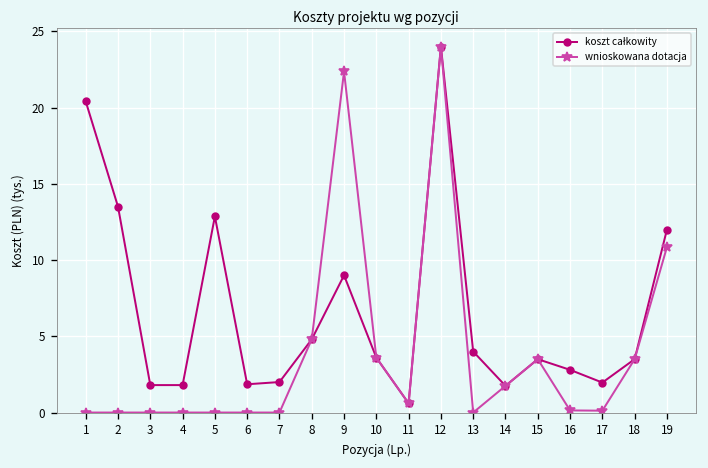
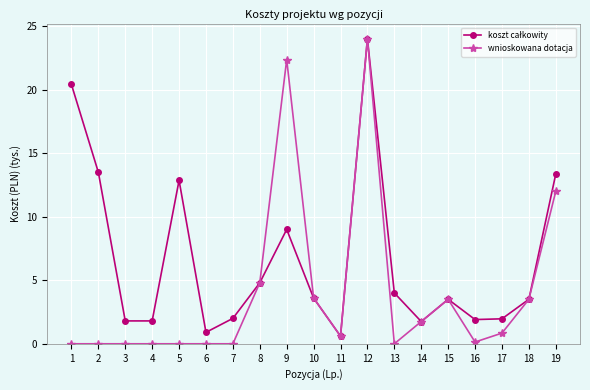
  {
    "koszt całkowity": {
      "1": 20.4,
      "2": 13.5,
      "3": 1.8,
      "4": 1.8,
      "5": 12.9,
-     "6": 1.9,
+     "6": 0.9,
      "7": 2.0,
      "9": 9.0,
      "13": 4.0,
-     "16": 2.8,
+     "16": 1.9,
      "17": 2.0,
-     "19": 12.0
+     "19": 13.4
    },
    "wnioskowana dotacja": {
      "1": 0.0,
      "2": 0.0,
      "3": 0.0,
      "4": 0.0,
      "5": 0.0,
      "6": 0.0,
      "7": 0.0,
      "9": 22.4,
      "13": 0.0,
      "16": 0.1,
-     "17": 0.1,
-     "19": 10.9
+     "17": 0.8,
+     "19": 12.0
    }
  }
